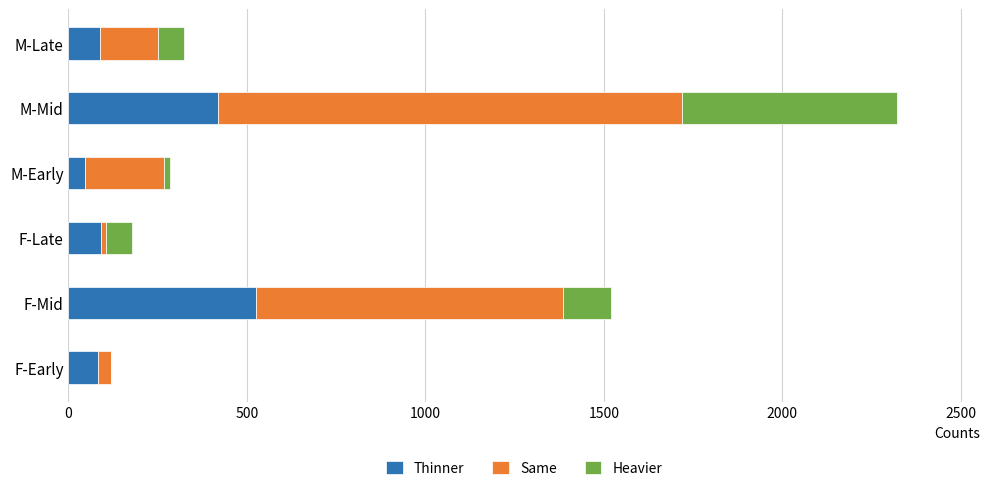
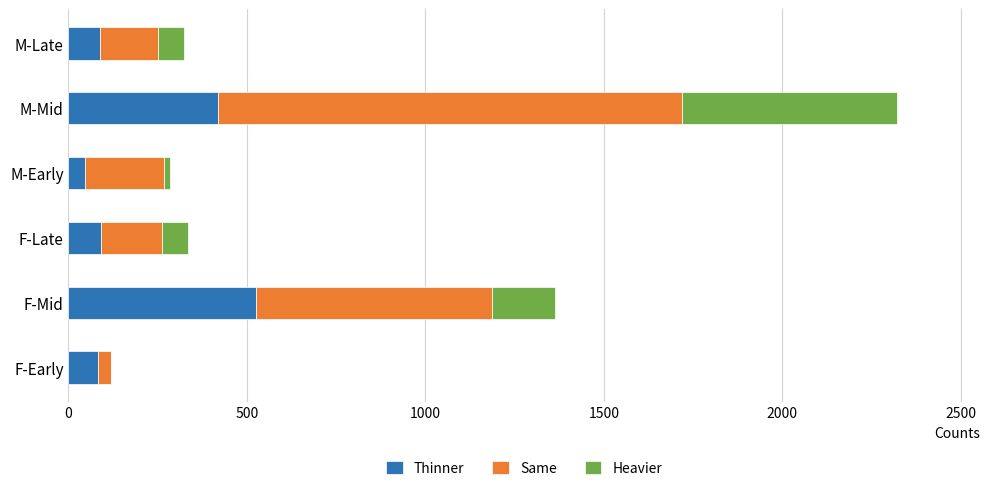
  {
    "Thinner": {
      "M-Late": 90,
      "M-Mid": 420,
      "M-Early": 50,
      "F-Late": 90,
      "F-Mid": 530,
      "F-Early": 80
    },
    "Same": {
      "M-Late": 160,
      "M-Mid": 1300,
      "M-Early": 220,
-     "F-Late": 10,
-     "F-Mid": 860,
+     "F-Late": 170,
+     "F-Mid": 660,
      "F-Early": 40
    },
    "Heavier": {
      "M-Late": 70,
      "M-Mid": 600,
      "M-Early": 20,
      "F-Late": 70,
-     "F-Mid": 130,
+     "F-Mid": 180,
      "F-Early": 0
    }
  }
